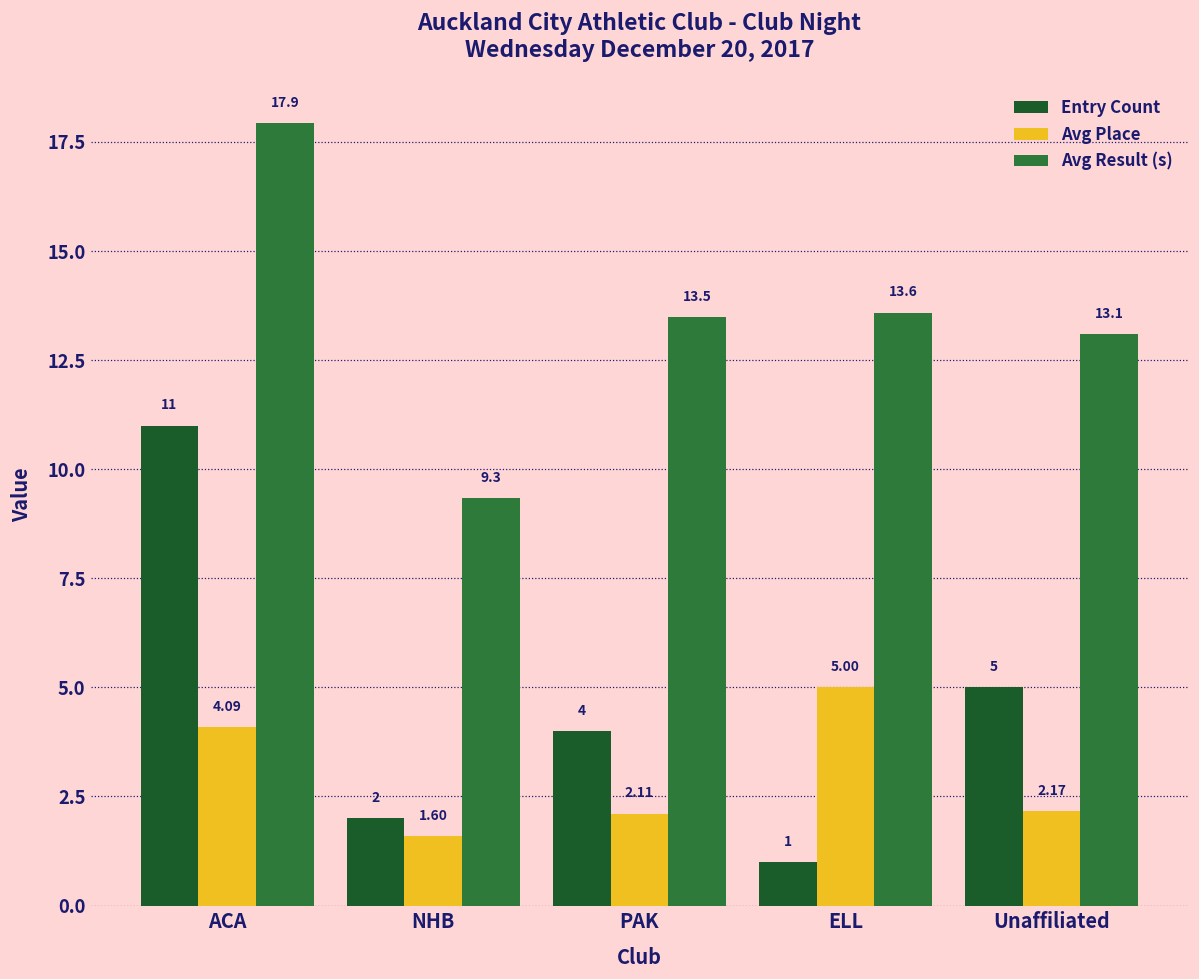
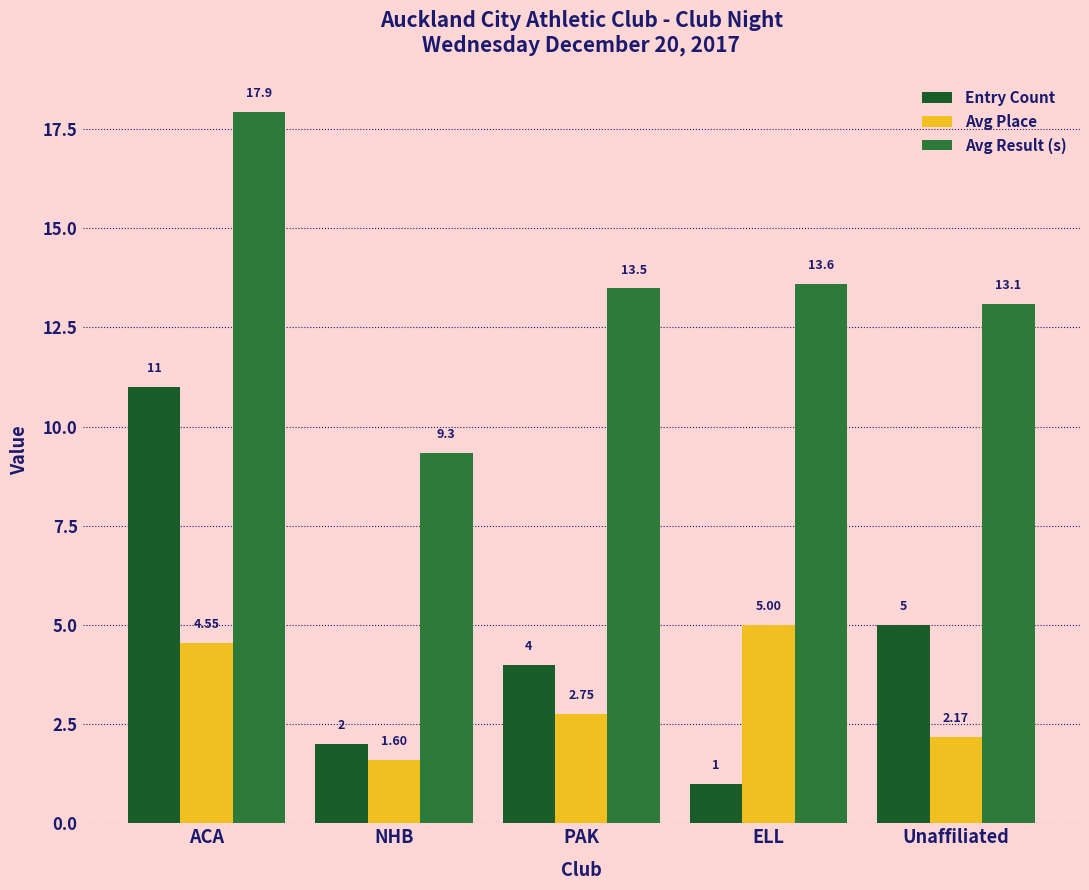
  {
    "Avg Place": {
-     "ACA": 4.09,
+     "ACA": 4.55,
      "NHB": 1.60,
-     "PAK": 2.11,
+     "PAK": 2.75,
      "ELL": 5.00,
      "Unaffiliated": 2.17
    }
  }
